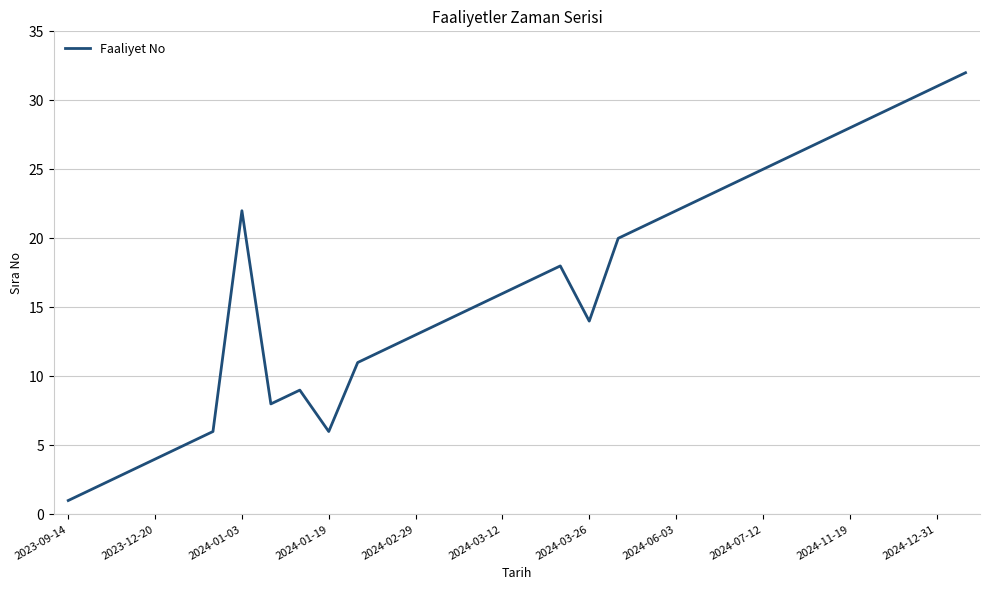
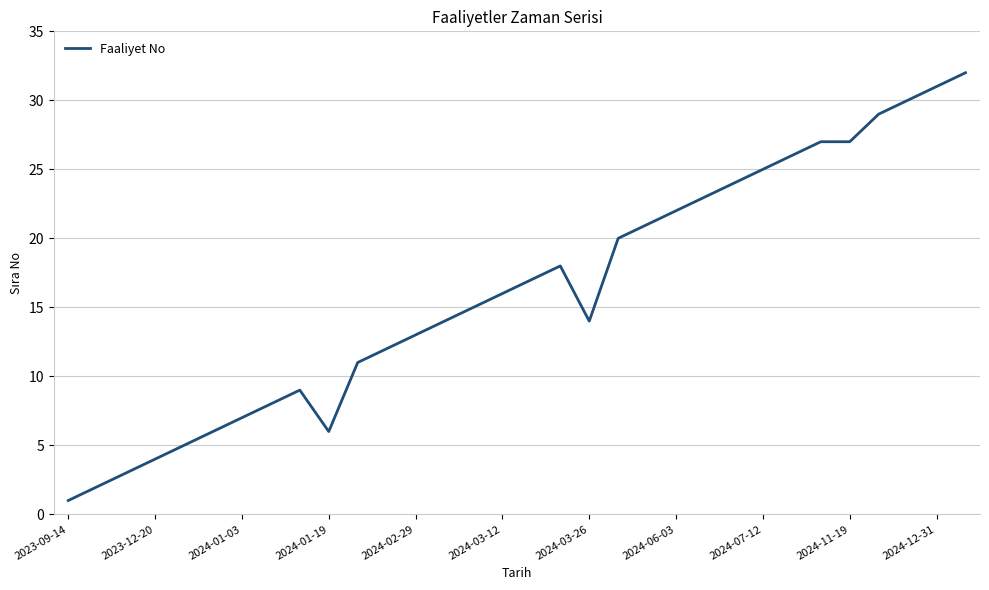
  {
    "2023-09-14": 1,
-   "2024-01-03": 22,
+   "2024-01-03": 7,
    "2024-01-19": 6,
    "2024-02-29": 13,
    "2024-03-26": 14,
    "2024-06-03": 22,
-   "2024-11-19": 28
+   "2024-11-19": 27
  }
